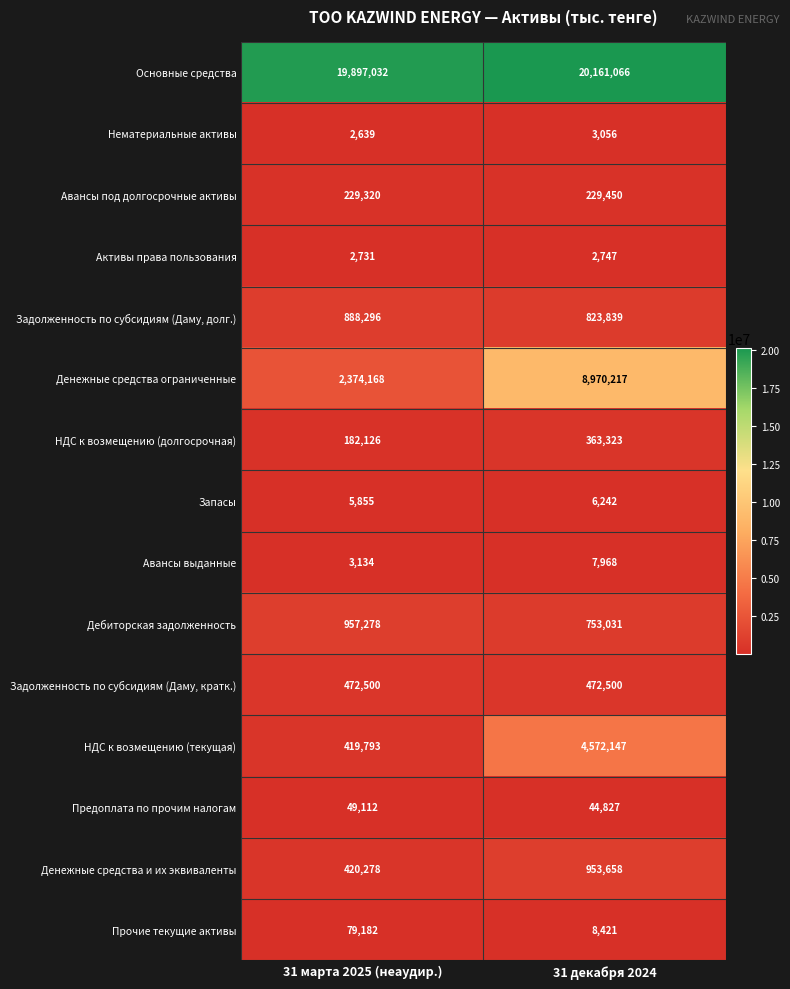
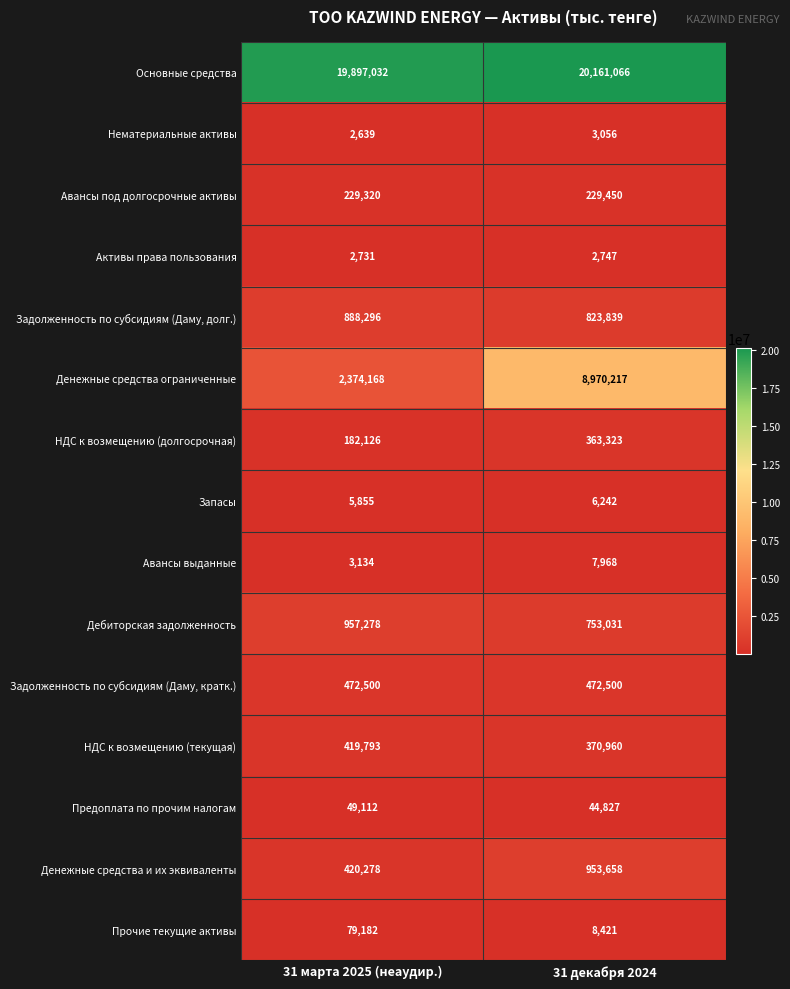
  {
    "Основные средства": {
      "31 марта 2025 (неаудир.)": "19,897,032",
      "31 декабря 2024": "20,161,066"
    },
    "Нематериальные активы": {
      "31 марта 2025 (неаудир.)": "2,639",
      "31 декабря 2024": "3,056"
    },
    "Авансы под долгосрочные активы": {
      "31 марта 2025 (неаудир.)": "229,320",
      "31 декабря 2024": "229,450"
    },
    "Активы права пользования": {
      "31 марта 2025 (неаудир.)": "2,731",
      "31 декабря 2024": "2,747"
    },
    "Задолженность по субсидиям (Даму, долг.)": {
      "31 марта 2025 (неаудир.)": "888,296",
      "31 декабря 2024": "823,839"
    },
    "Денежные средства ограниченные": {
      "31 марта 2025 (неаудир.)": "2,374,168",
      "31 декабря 2024": "8,970,217"
    },
    "НДС к возмещению (долгосрочная)": {
      "31 марта 2025 (неаудир.)": "182,126",
      "31 декабря 2024": "363,323"
    },
    "Запасы": {
      "31 марта 2025 (неаудир.)": "5,855",
      "31 декабря 2024": "6,242"
    },
    "Авансы выданные": {
      "31 марта 2025 (неаудир.)": "3,134",
      "31 декабря 2024": "7,968"
    },
    "Дебиторская задолженность": {
      "31 марта 2025 (неаудир.)": "957,278",
      "31 декабря 2024": "753,031"
    },
    "Задолженность по субсидиям (Даму, кратк.)": {
      "31 марта 2025 (неаудир.)": "472,500",
      "31 декабря 2024": "472,500"
    },
    "НДС к возмещению (текущая)": {
      "31 марта 2025 (неаудир.)": "419,793",
-     "31 декабря 2024": "4,572,147"
+     "31 декабря 2024": "370,960"
    },
    "Предоплата по прочим налогам": {
      "31 марта 2025 (неаудир.)": "49,112",
      "31 декабря 2024": "44,827"
    },
    "Денежные средства и их эквиваленты": {
      "31 марта 2025 (неаудир.)": "420,278",
      "31 декабря 2024": "953,658"
    },
    "Прочие текущие активы": {
      "31 марта 2025 (неаудир.)": "79,182",
      "31 декабря 2024": "8,421"
    }
  }
